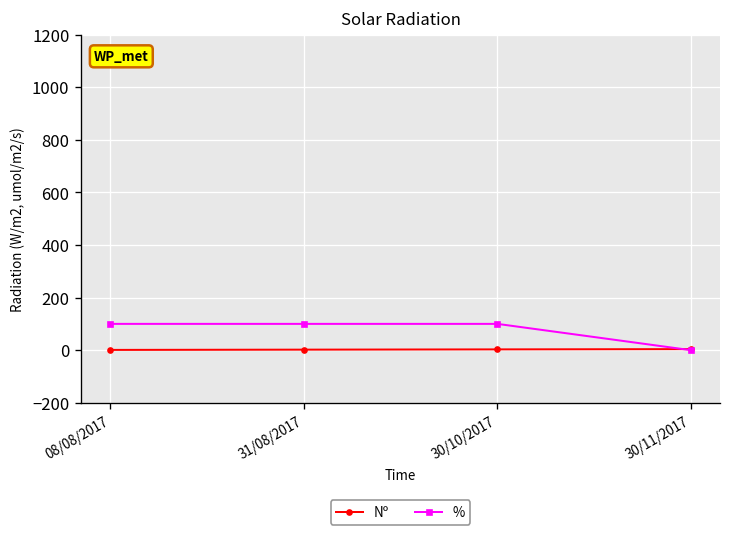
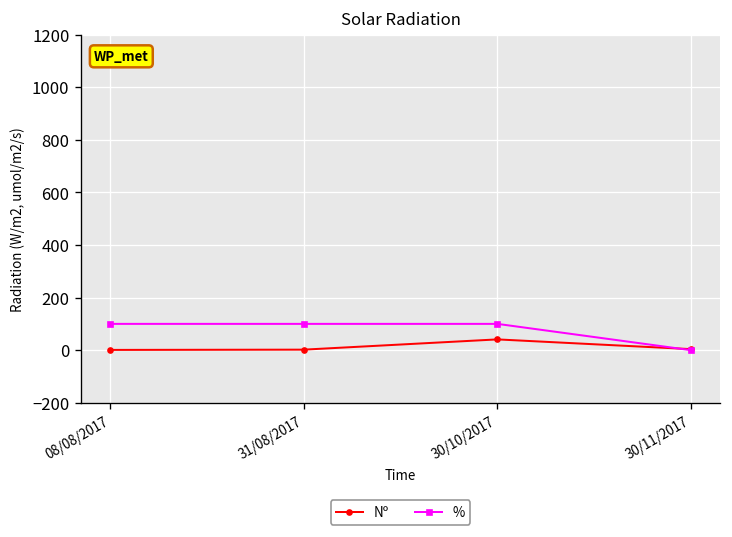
  {
    "Nº": {
      "08/08/2017": 0,
      "31/08/2017": 0,
-     "30/10/2017": 0
+     "30/10/2017": 40
    },
    "%": {
      "08/08/2017": 100,
      "31/08/2017": 100,
      "30/10/2017": 100
    }
  }
